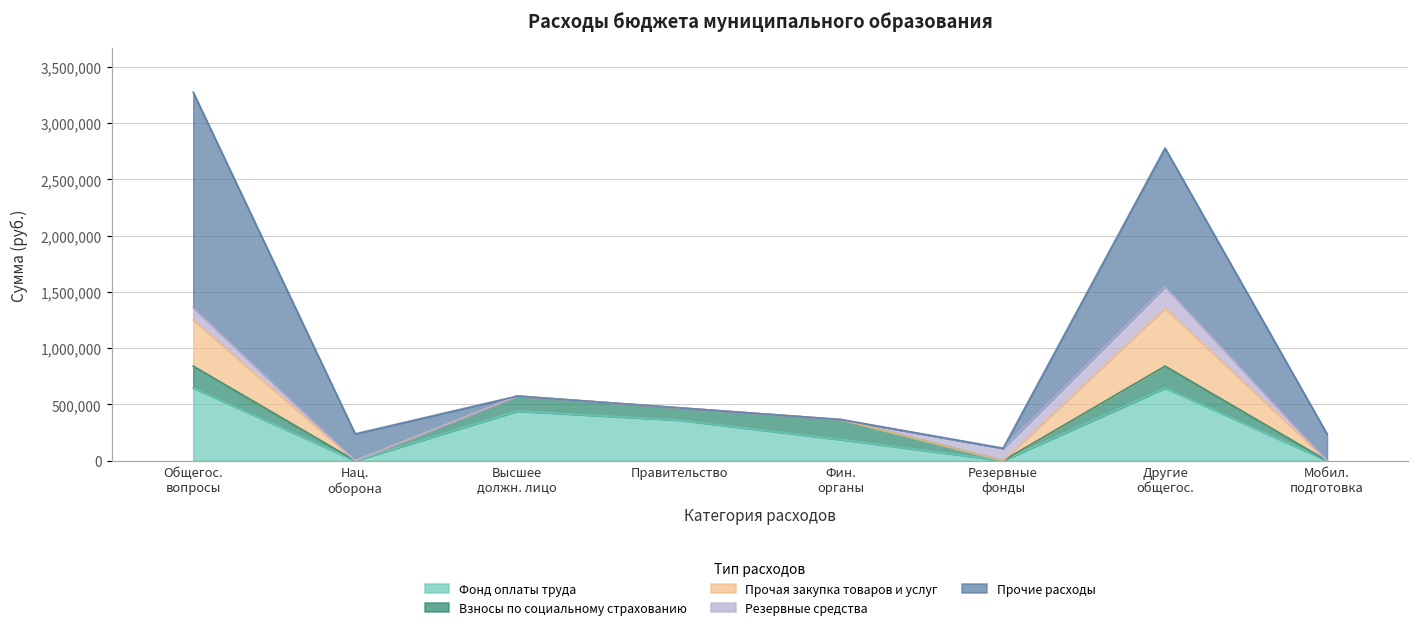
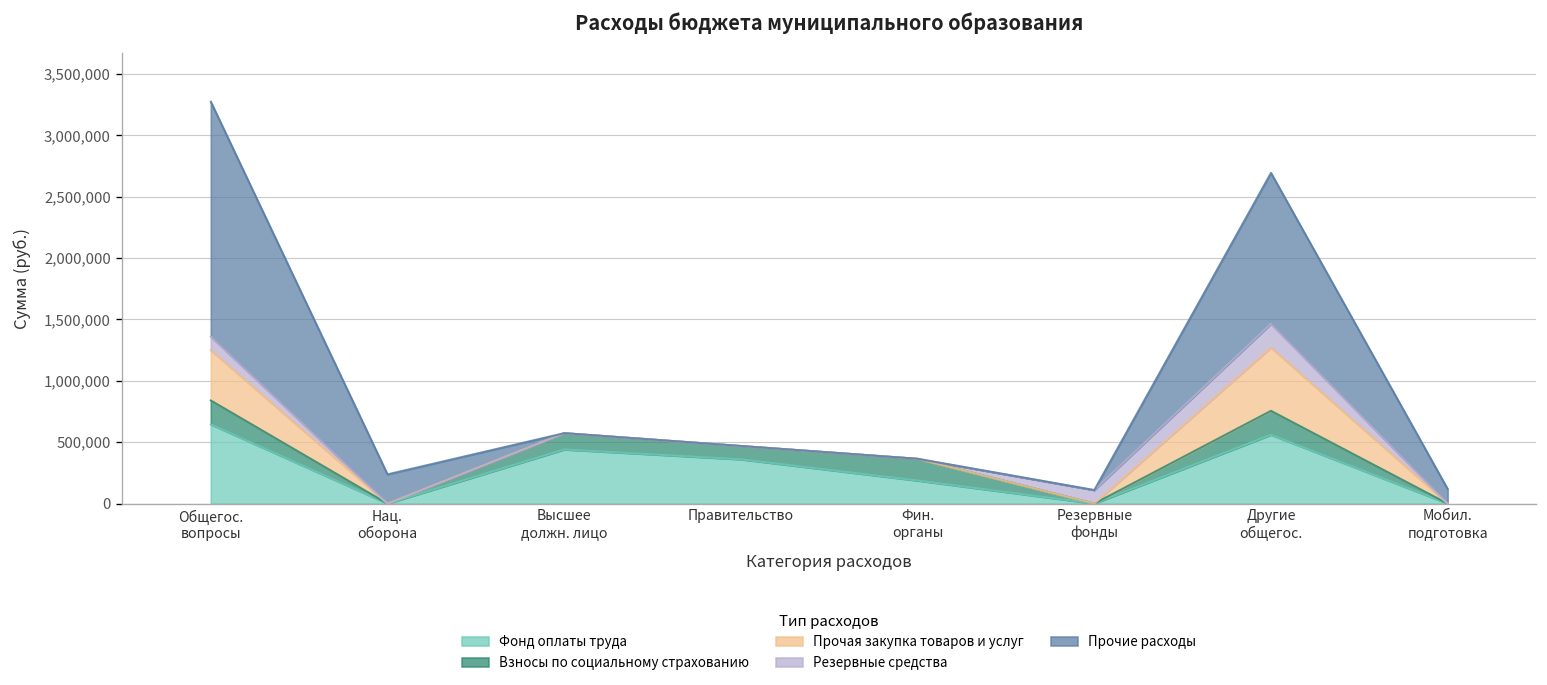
  {
    "Фонд оплаты труда": {
      "Общегос. вопросы": "650,000",
      "Высшее должн. лицо": "440,000",
      "Правительство": "360,000",
      "Фин. органы": "190,000",
-     "Другие общегос.": "650,000"
+     "Другие общегос.": "560,000"
    },
    "Взносы по социальному страхованию": {
      "Общегос. вопросы": "190,000",
      "Другие общегос.": "190,000"
    },
    "Прочая закупка товаров и услуг": {
      "Общегос. вопросы": "410,000",
      "Другие общегос.": "520,000"
    },
    "Резервные средства": {
      "Общегос. вопросы": "110,000",
      "Другие общегос.": "190,000"
    },
    "Прочие расходы": {
      "Общегос. вопросы": "1,910,000",
      "Нац. оборона": "240,000",
      "Другие общегос.": "1,230,000",
-     "Мобил. подготовка": "240,000"
+     "Мобил. подготовка": "120,000"
    }
  }
